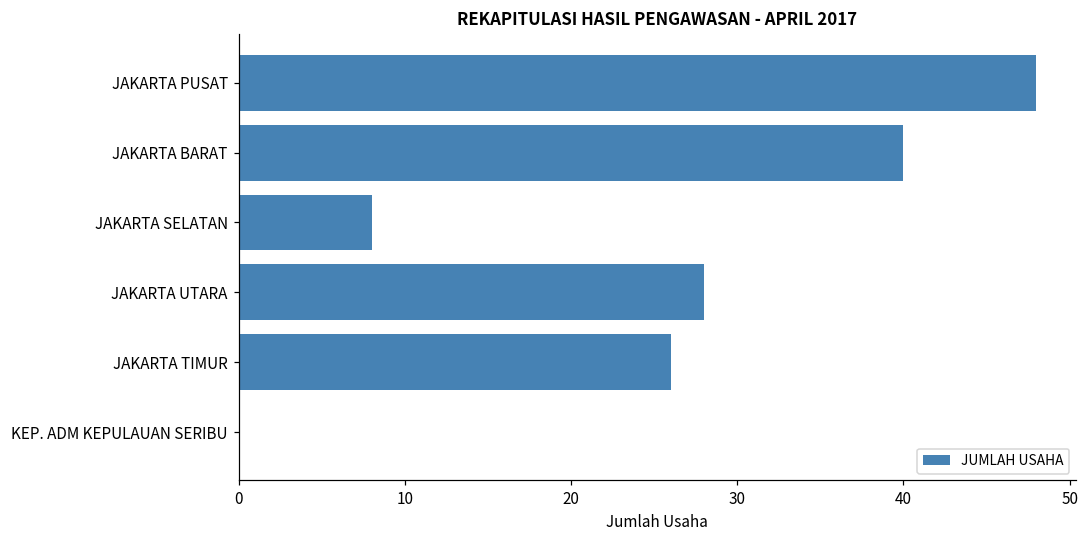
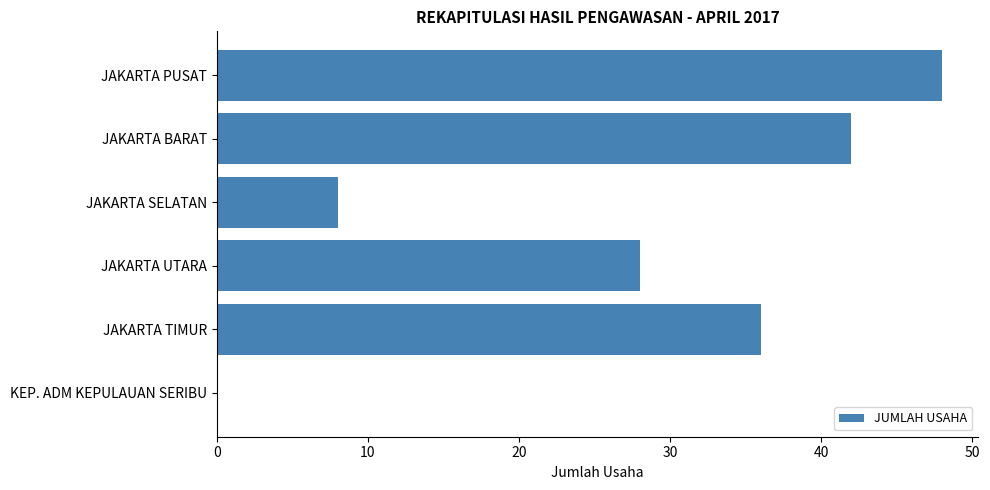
  {
    "JAKARTA PUSAT": 48,
-   "JAKARTA BARAT": 40,
+   "JAKARTA BARAT": 42,
    "JAKARTA SELATAN": 8,
    "JAKARTA UTARA": 28,
-   "JAKARTA TIMUR": 26,
+   "JAKARTA TIMUR": 36,
    "KEP. ADM KEPULAUAN SERIBU": 0
  }
